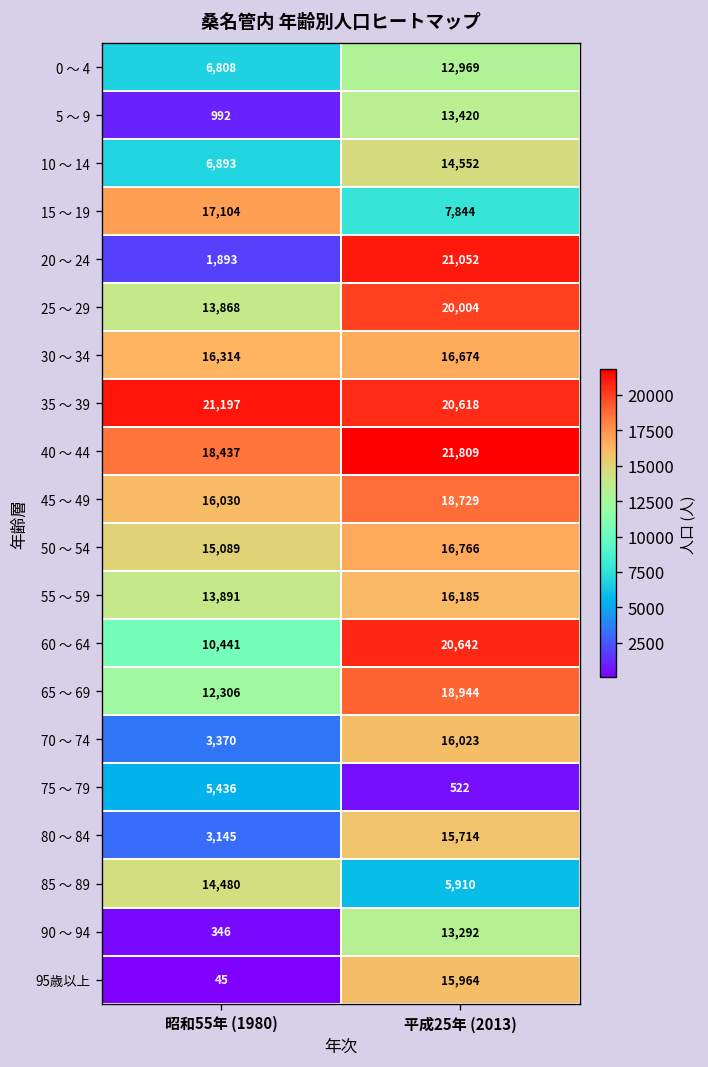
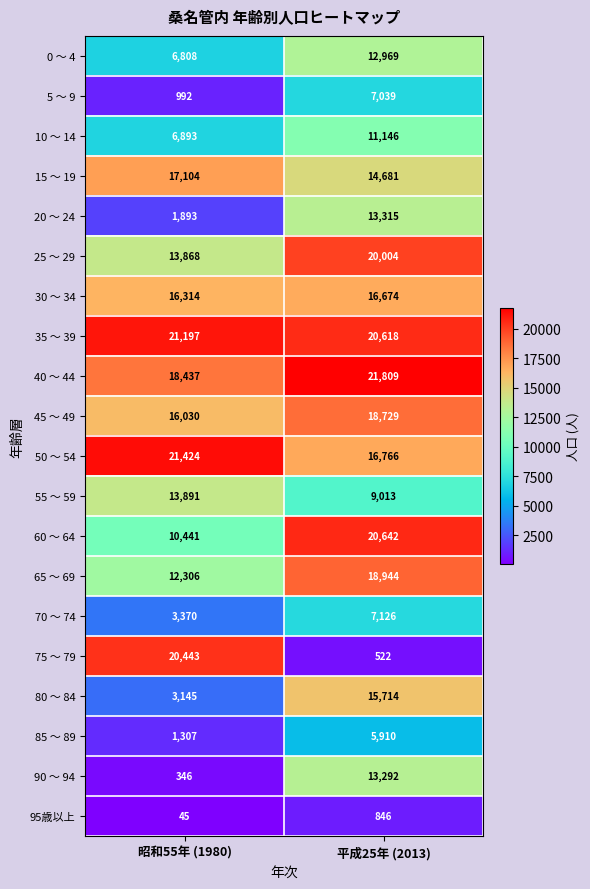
  {
    "0 ～ 4": {
      "昭和55年 (1980)": "6,808",
      "平成25年 (2013)": "12,969"
    },
    "5 ～ 9": {
      "昭和55年 (1980)": "992",
-     "平成25年 (2013)": "13,420"
+     "平成25年 (2013)": "7,039"
    },
    "10 ～ 14": {
      "昭和55年 (1980)": "6,893",
-     "平成25年 (2013)": "14,552"
+     "平成25年 (2013)": "11,146"
    },
    "15 ～ 19": {
      "昭和55年 (1980)": "17,104",
-     "平成25年 (2013)": "7,844"
+     "平成25年 (2013)": "14,681"
    },
    "20 ～ 24": {
      "昭和55年 (1980)": "1,893",
-     "平成25年 (2013)": "21,052"
+     "平成25年 (2013)": "13,315"
    },
    "25 ～ 29": {
      "昭和55年 (1980)": "13,868",
      "平成25年 (2013)": "20,004"
    },
    "30 ～ 34": {
      "昭和55年 (1980)": "16,314",
      "平成25年 (2013)": "16,674"
    },
    "35 ～ 39": {
      "昭和55年 (1980)": "21,197",
      "平成25年 (2013)": "20,618"
    },
    "40 ～ 44": {
      "昭和55年 (1980)": "18,437",
      "平成25年 (2013)": "21,809"
    },
    "45 ～ 49": {
      "昭和55年 (1980)": "16,030",
      "平成25年 (2013)": "18,729"
    },
    "50 ～ 54": {
-     "昭和55年 (1980)": "15,089",
+     "昭和55年 (1980)": "21,424",
      "平成25年 (2013)": "16,766"
    },
    "55 ～ 59": {
      "昭和55年 (1980)": "13,891",
-     "平成25年 (2013)": "16,185"
+     "平成25年 (2013)": "9,013"
    },
    "60 ～ 64": {
      "昭和55年 (1980)": "10,441",
      "平成25年 (2013)": "20,642"
    },
    "65 ～ 69": {
      "昭和55年 (1980)": "12,306",
      "平成25年 (2013)": "18,944"
    },
    "70 ～ 74": {
      "昭和55年 (1980)": "3,370",
-     "平成25年 (2013)": "16,023"
+     "平成25年 (2013)": "7,126"
    },
    "75 ～ 79": {
-     "昭和55年 (1980)": "5,436",
+     "昭和55年 (1980)": "20,443",
      "平成25年 (2013)": "522"
    },
    "80 ～ 84": {
      "昭和55年 (1980)": "3,145",
      "平成25年 (2013)": "15,714"
    },
    "85 ～ 89": {
-     "昭和55年 (1980)": "14,480",
+     "昭和55年 (1980)": "1,307",
      "平成25年 (2013)": "5,910"
    },
    "90 ～ 94": {
      "昭和55年 (1980)": "346",
      "平成25年 (2013)": "13,292"
    },
    "95歳以上": {
      "昭和55年 (1980)": "45",
-     "平成25年 (2013)": "15,964"
+     "平成25年 (2013)": "846"
    }
  }
